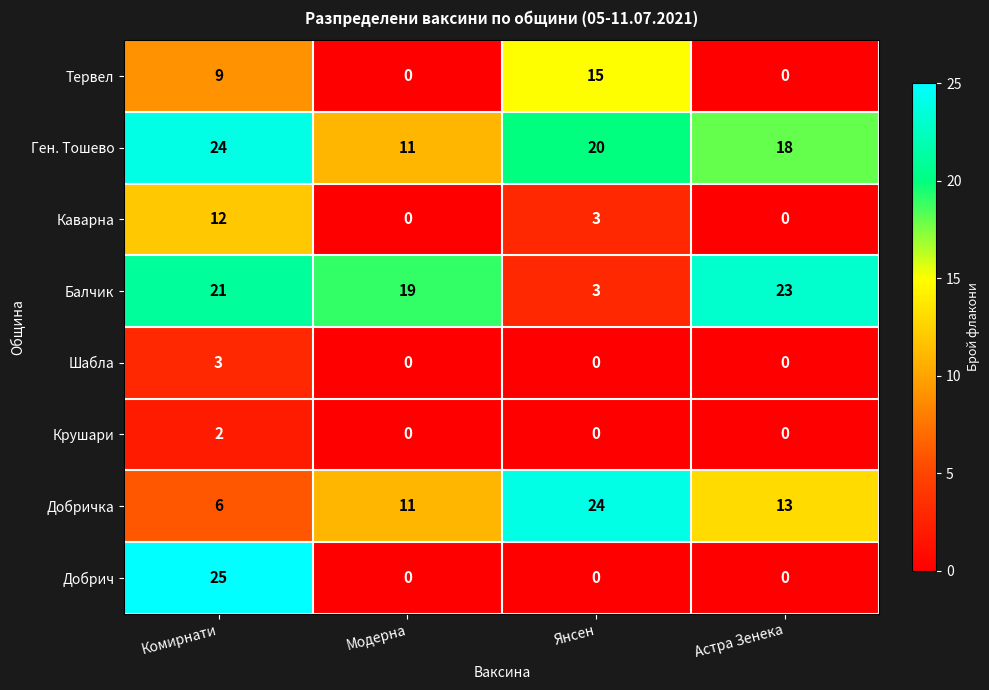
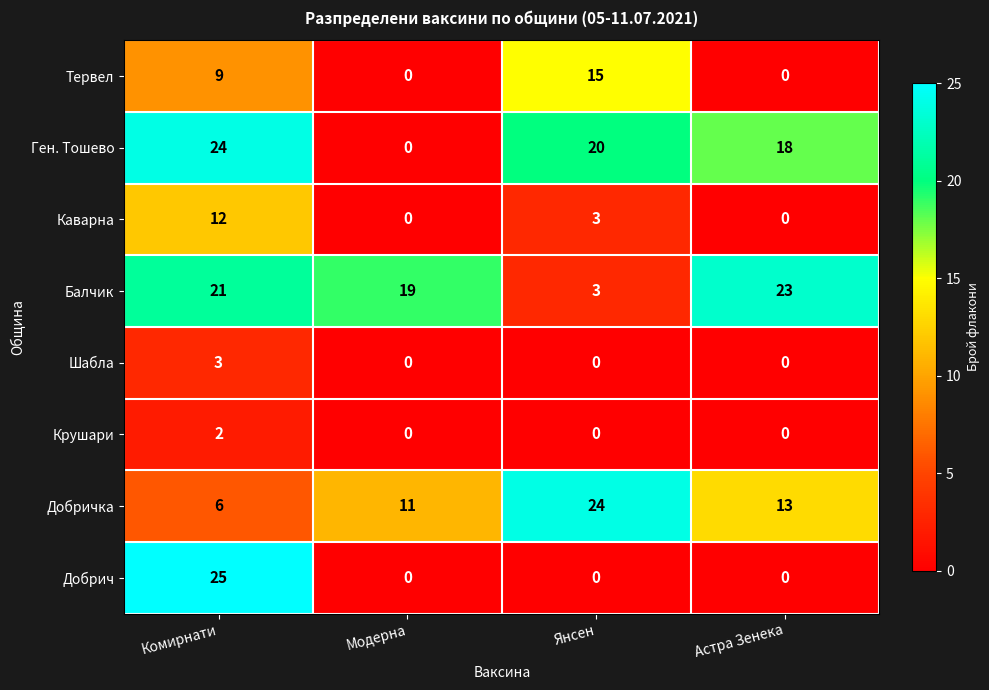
  {
    "Тервел": {
      "Комирнати": 9,
      "Модерна": 0,
      "Янсен": 15,
      "Астра Зенека": 0
    },
    "Ген. Тошево": {
      "Комирнати": 24,
-     "Модерна": 11,
+     "Модерна": 0,
      "Янсен": 20,
      "Астра Зенека": 18
    },
    "Каварна": {
      "Комирнати": 12,
      "Модерна": 0,
      "Янсен": 3,
      "Астра Зенека": 0
    },
    "Балчик": {
      "Комирнати": 21,
      "Модерна": 19,
      "Янсен": 3,
      "Астра Зенека": 23
    },
    "Шабла": {
      "Комирнати": 3,
      "Модерна": 0,
      "Янсен": 0,
      "Астра Зенека": 0
    },
    "Крушари": {
      "Комирнати": 2,
      "Модерна": 0,
      "Янсен": 0,
      "Астра Зенека": 0
    },
    "Добричка": {
      "Комирнати": 6,
      "Модерна": 11,
      "Янсен": 24,
      "Астра Зенека": 13
    },
    "Добрич": {
      "Комирнати": 25,
      "Модерна": 0,
      "Янсен": 0,
      "Астра Зенека": 0
    }
  }
